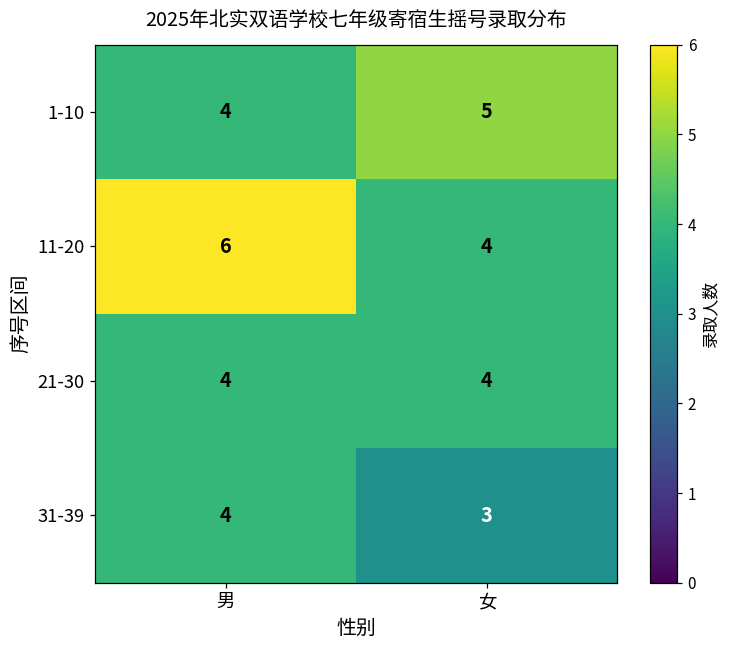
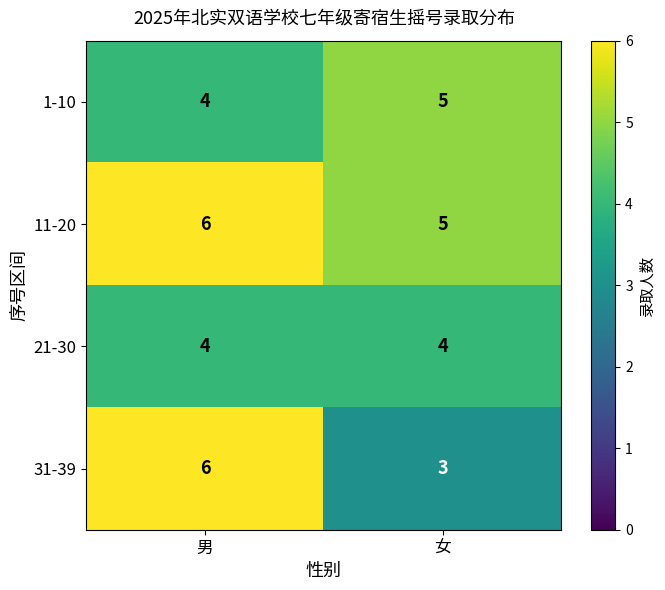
  {
    "1-10": {
      "男": 4,
      "女": 5
    },
    "11-20": {
      "男": 6,
-     "女": 4
+     "女": 5
    },
    "21-30": {
      "男": 4,
      "女": 4
    },
    "31-39": {
-     "男": 4,
+     "男": 6,
      "女": 3
    }
  }
